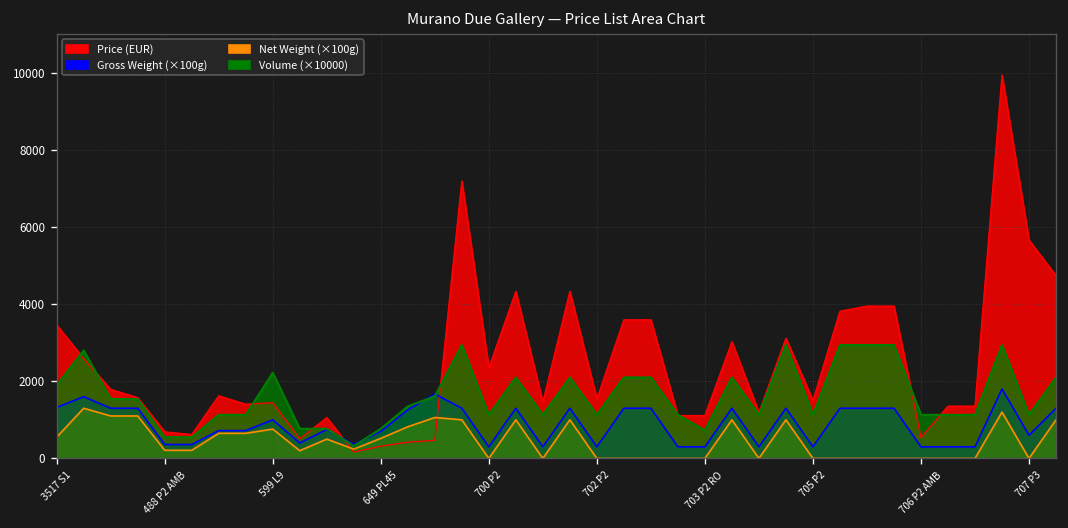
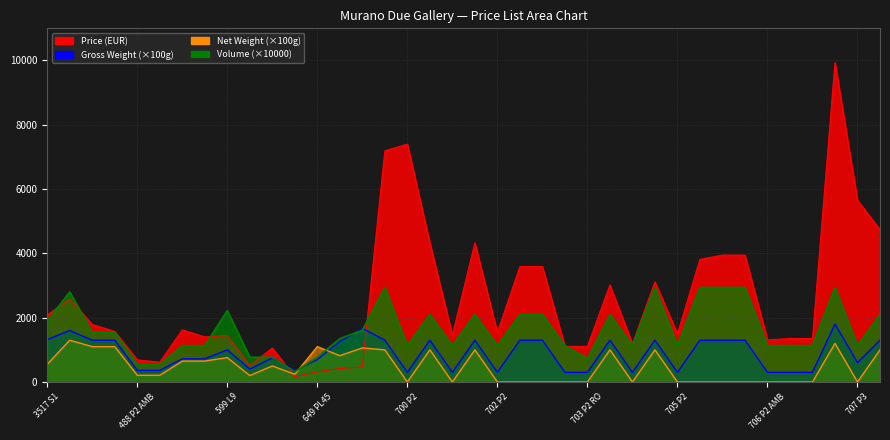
  {
    "Price (EUR)": {
-     "3517 S1": 3500,
+     "3517 S1": 2100,
      "488 P2 AMB": 700,
      "599 L9": 1400,
      "649 PL45": 300,
-     "700 P2": 2300,
+     "700 P2": 7400,
      "702 P2": 1500,
      "703 P2 RO": 1100,
      "705 P2": 1500,
-     "706 P2 AMB": 500,
+     "706 P2 AMB": 1300,
      "707 P3": 5700
    },
    "Gross Weight (×100g)": {
      "3517 S1": 1300,
      "488 P2 AMB": 400,
      "599 L9": 1000,
      "700 P2": 300,
      "702 P2": 300,
      "703 P2 RO": 300,
      "705 P2": 300,
      "706 P2 AMB": 300,
      "707 P3": 600
    },
    "Net Weight (×100g)": {
      "3517 S1": 600,
      "488 P2 AMB": 200,
      "599 L9": 800,
-     "649 PL45": 500,
+     "649 PL45": 1100,
      "700 P2": 0,
      "702 P2": 0,
      "703 P2 RO": 0,
      "705 P2": 0,
      "706 P2 AMB": 0,
      "707 P3": 0
    },
    "Volume (×10000)": {
      "3517 S1": 1900,
      "488 P2 AMB": 600,
      "599 L9": 2200,
      "700 P2": 1100,
      "702 P2": 1100,
      "703 P2 RO": 700,
      "705 P2": 1100,
      "706 P2 AMB": 1100,
      "707 P3": 1100
    }
  }
